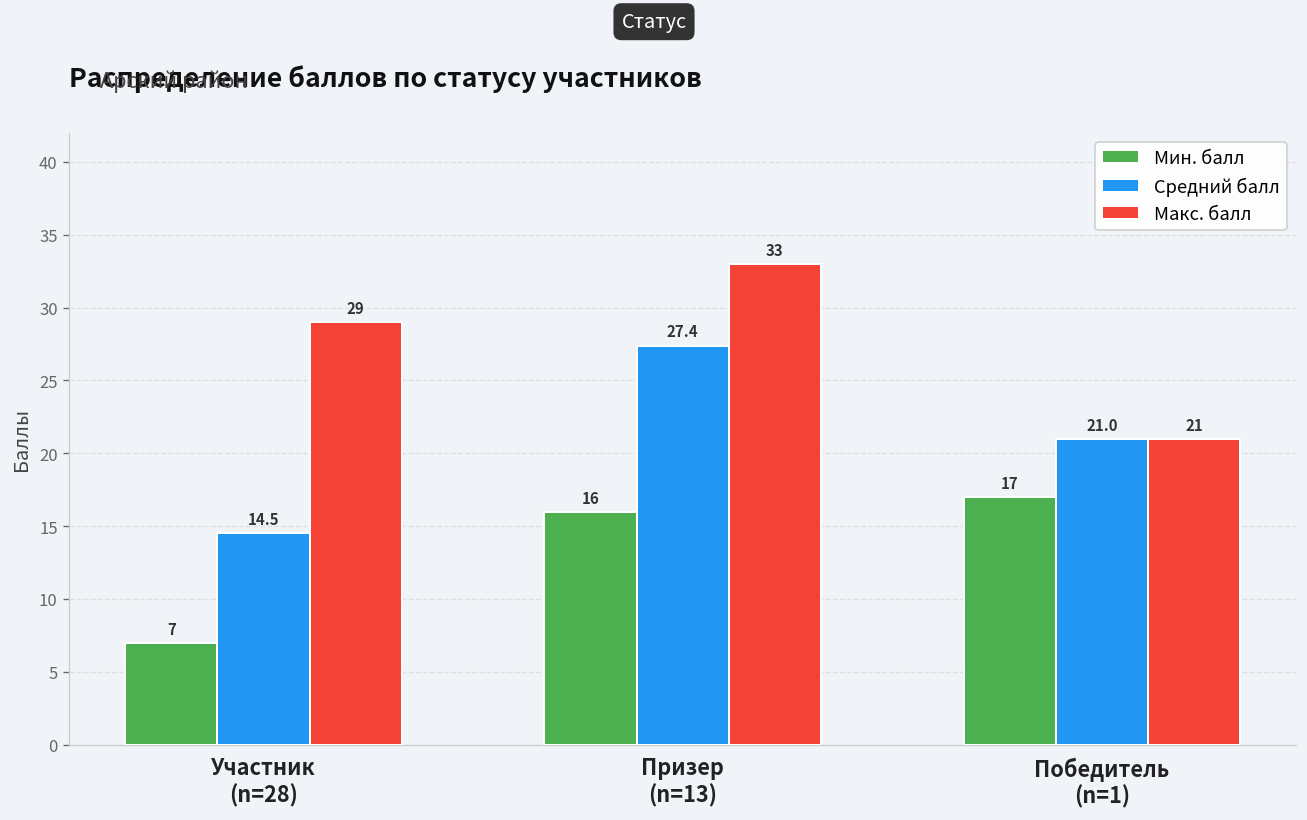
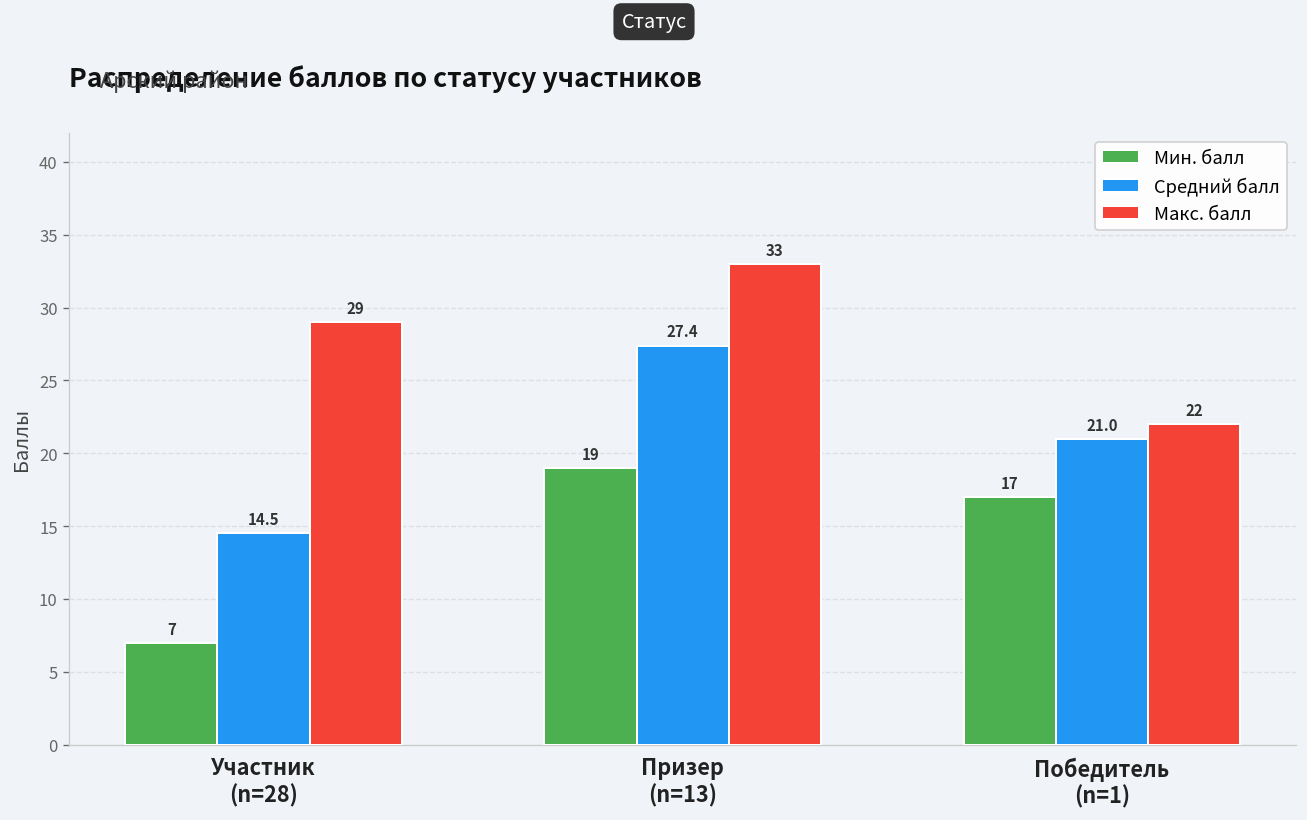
  {
    "Мин. балл": {
      "Участник (n=28)": 7,
-     "Призер (n=13)": 16,
+     "Призер (n=13)": 19,
      "Победитель (n=1)": 17
    },
    "Средний балл": {
      "Участник (n=28)": 14.5,
      "Призер (n=13)": 27.4,
      "Победитель (n=1)": 21.0
    },
    "Макс. балл": {
      "Участник (n=28)": 29,
      "Призер (n=13)": 33,
-     "Победитель (n=1)": 21
+     "Победитель (n=1)": 22
    }
  }
